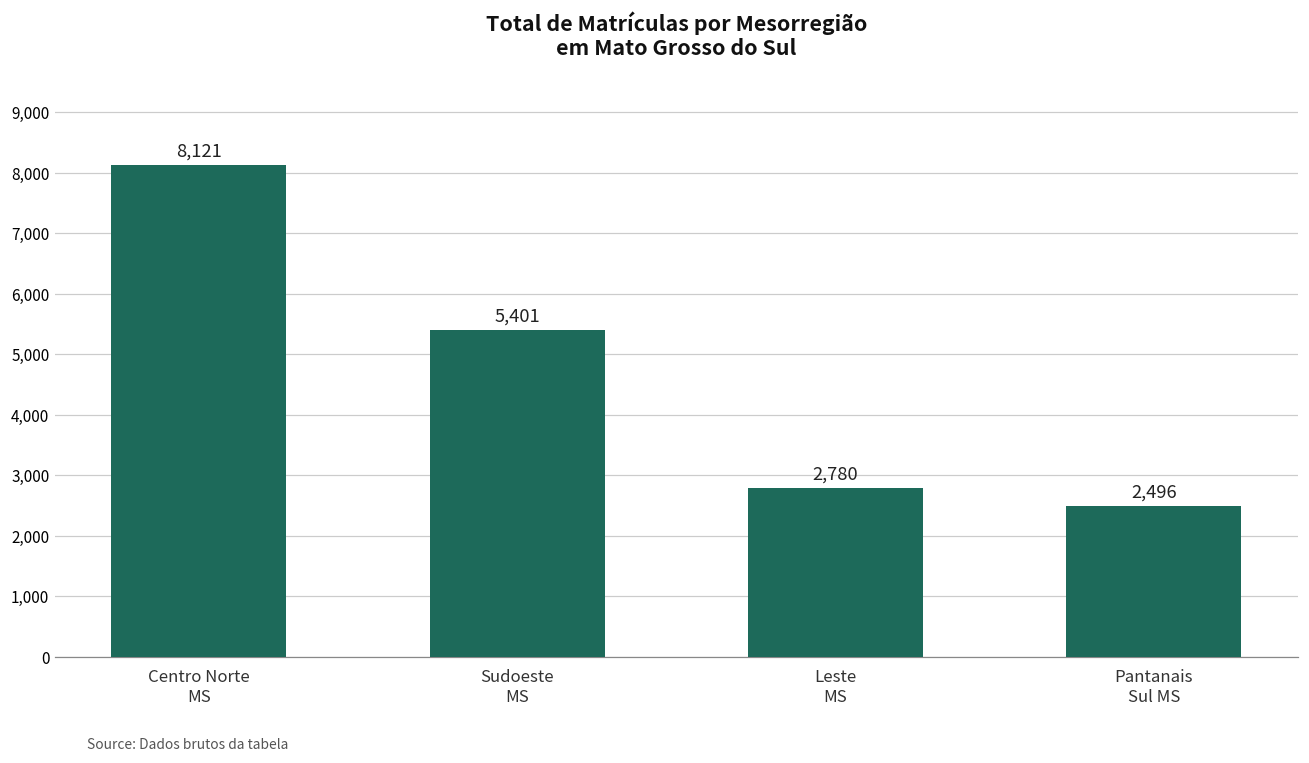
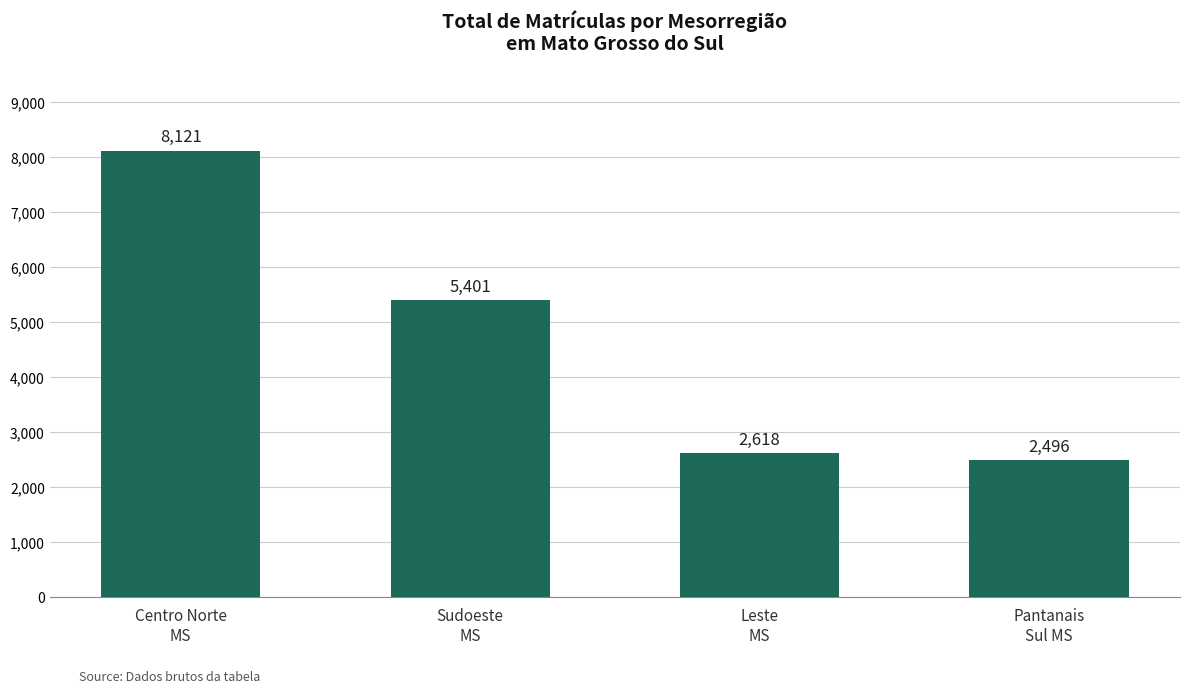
  {
    "Centro Norte MS": "8,121",
    "Sudoeste MS": "5,401",
-   "Leste MS": "2,780",
+   "Leste MS": "2,618",
    "Pantanais Sul MS": "2,496"
  }
